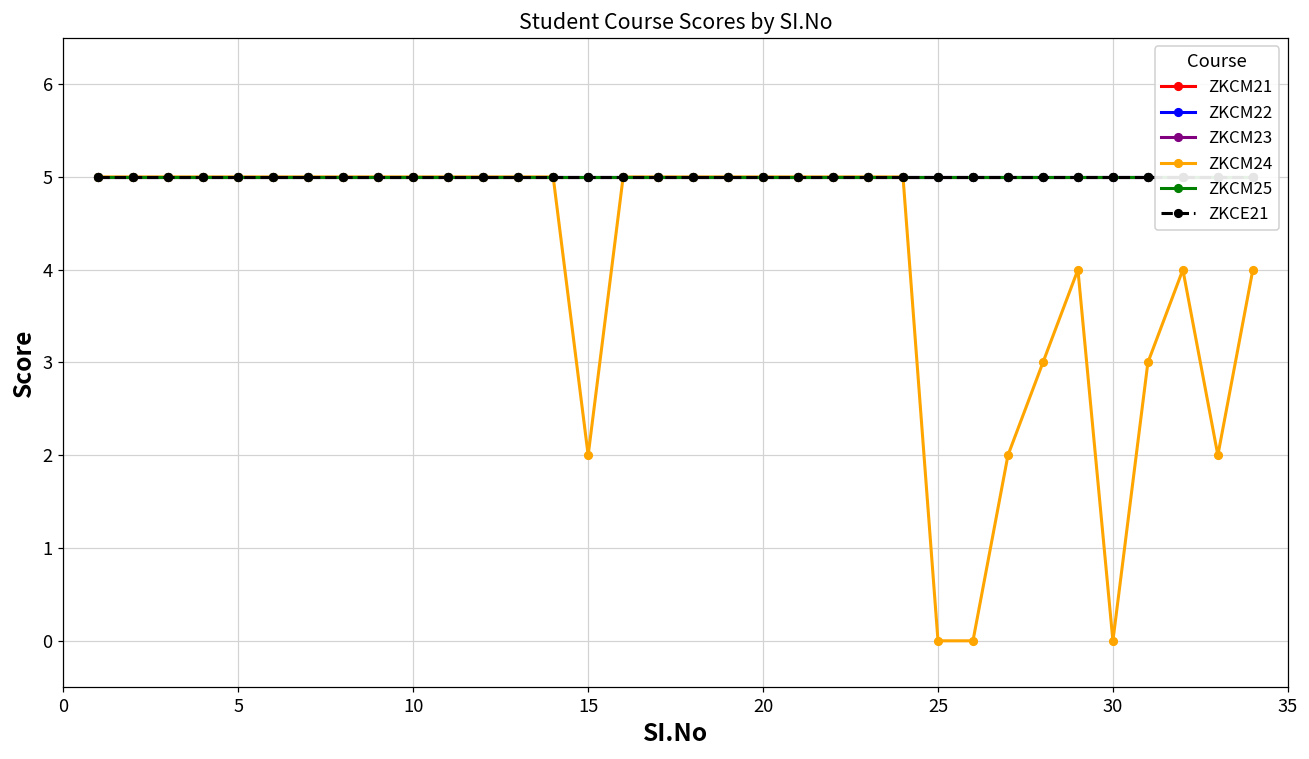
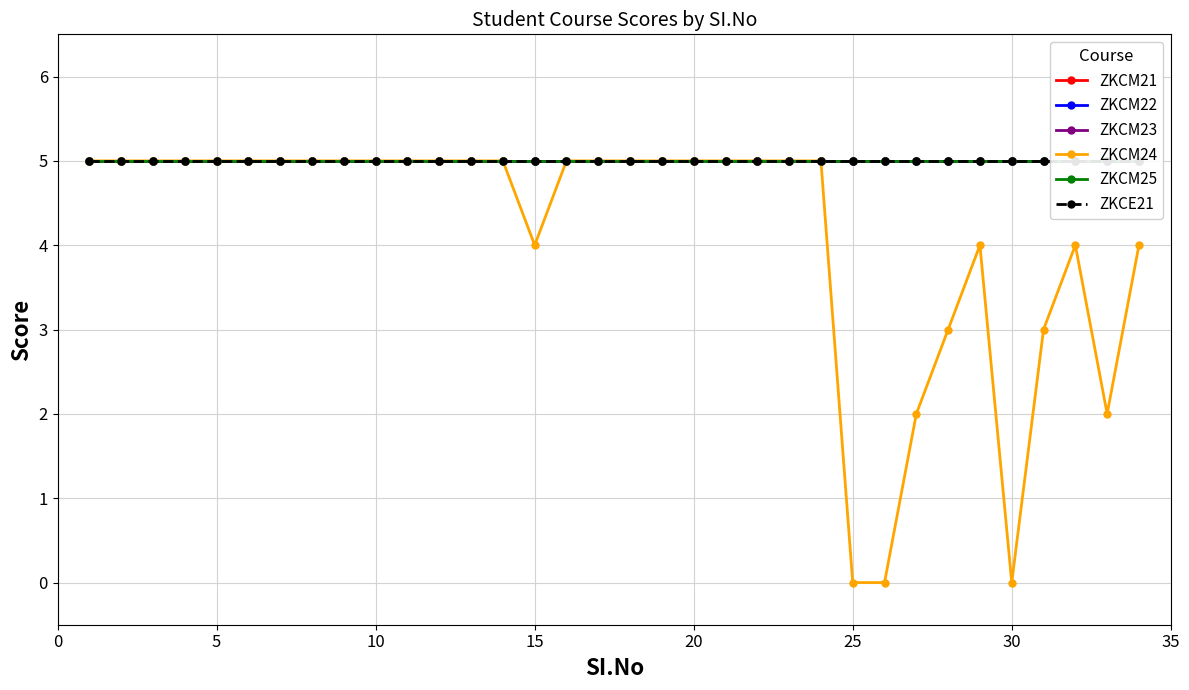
  {
    "ZKCE21": {
      "15": 5,
      "25": 5,
      "30": 5
    },
    "ZKCM24": {
-     "15": 2,
+     "15": 4,
      "25": 0,
      "30": 0
    }
  }
